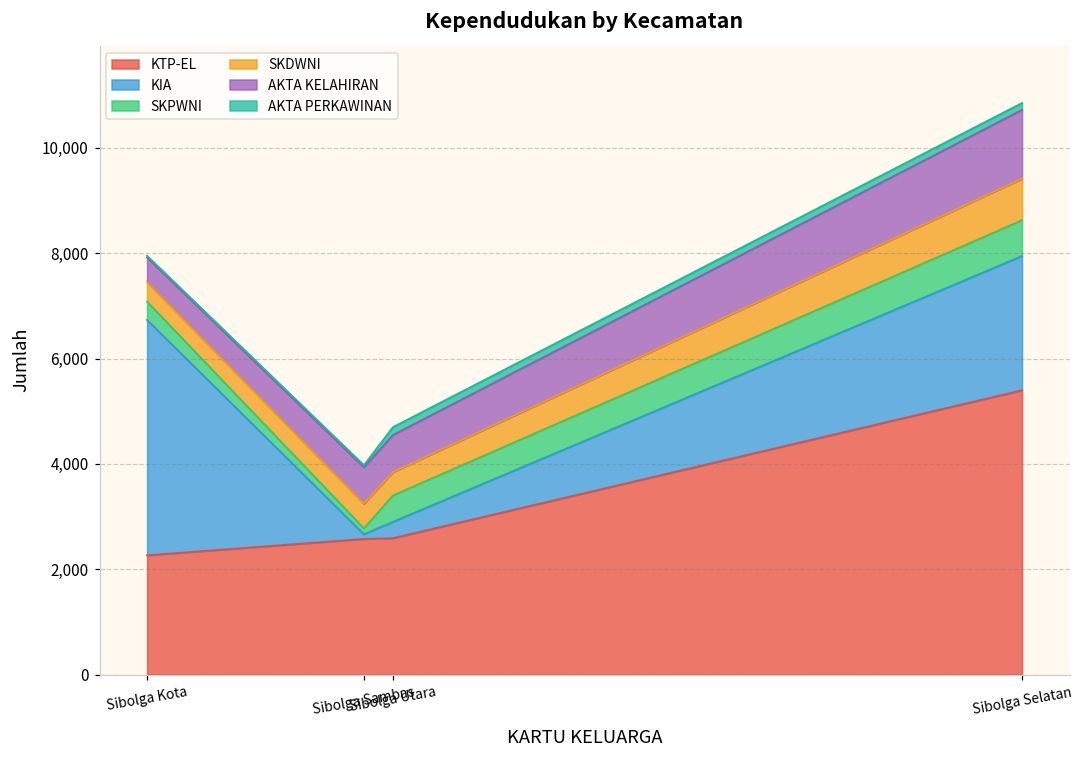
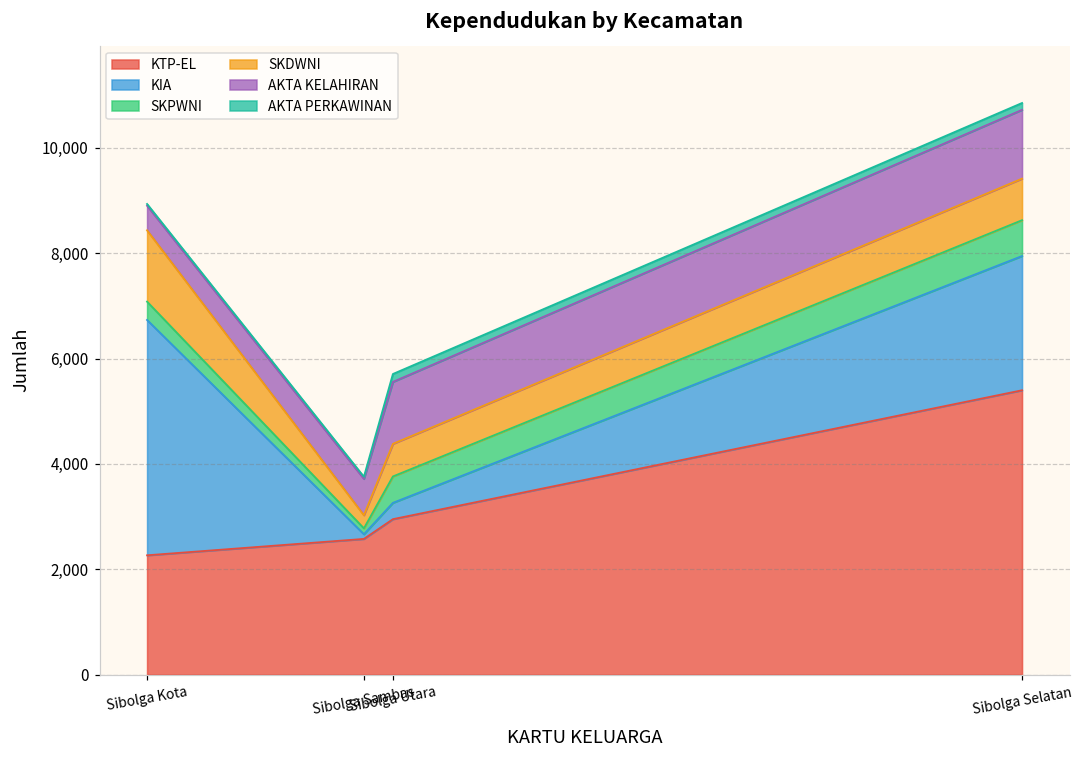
  {
    "KTP-EL": {
      "Sibolga Kota": "2,300",
      "Sibolga Sambas": "2,600",
-     "Sibolga Utara": "2,600",
+     "Sibolga Utara": "3,000",
      "Sibolga Selatan": "5,400"
    },
    "KIA": {
      "Sibolga Kota": "4,500",
      "Sibolga Sambas": "100",
      "Sibolga Utara": "300",
      "Sibolga Selatan": "2,500"
    },
    "SKDWNI": {
-     "Sibolga Kota": "400",
-     "Sibolga Sambas": "500",
-     "Sibolga Utara": "400",
+     "Sibolga Kota": "1,400",
+     "Sibolga Sambas": "200",
+     "Sibolga Utara": "600",
      "Sibolga Selatan": "800"
    },
    "AKTA KELAHIRAN": {
-     "Sibolga Utara": "700",
+     "Sibolga Utara": "1,200",
      "Sibolga Selatan": "1,300"
    }
  }
